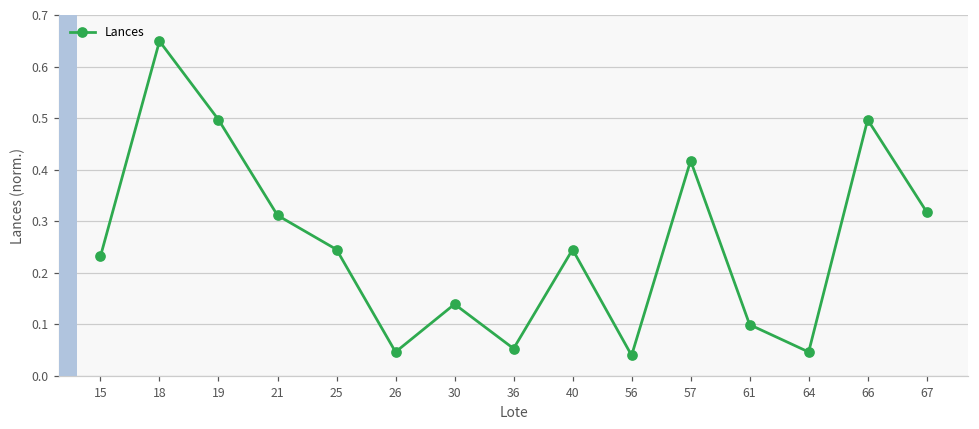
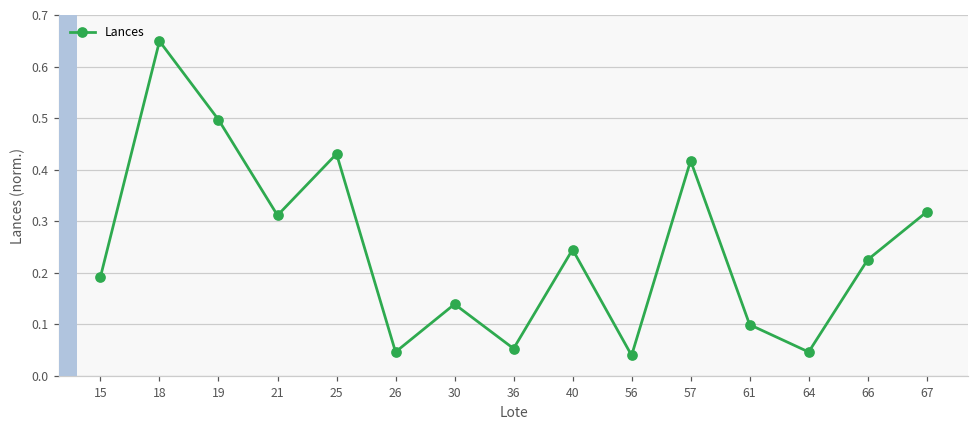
  {
-   "15": 0.23,
+   "15": 0.19,
    "18": 0.65,
    "19": 0.50,
    "21": 0.31,
-   "25": 0.25,
+   "25": 0.43,
    "26": 0.05,
    "30": 0.14,
    "36": 0.05,
    "40": 0.25,
    "56": 0.04,
    "57": 0.42,
    "61": 0.10,
    "64": 0.05,
-   "66": 0.50,
+   "66": 0.23,
    "67": 0.32
  }
